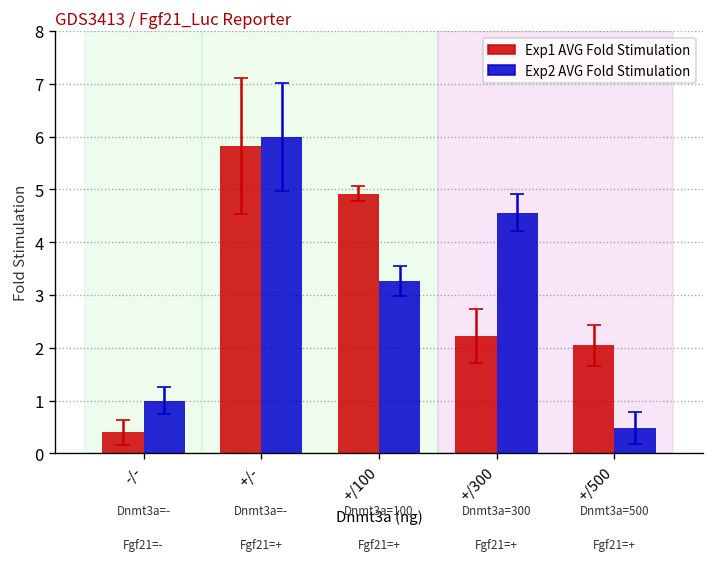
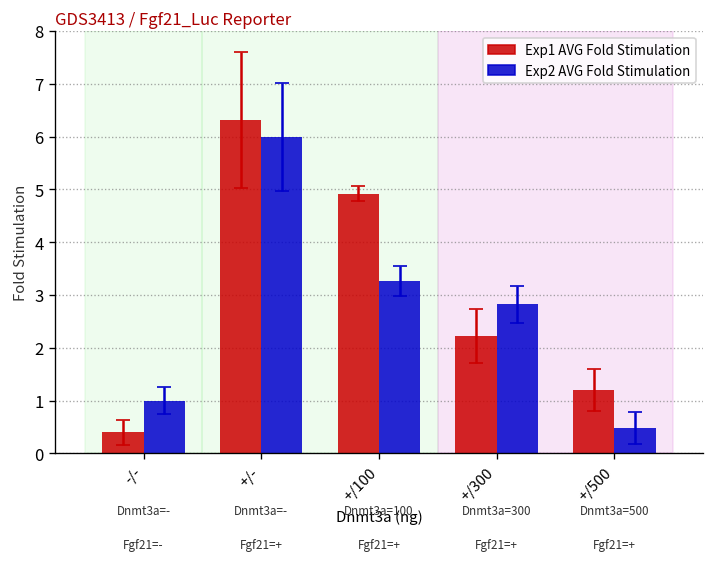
  {
    "Exp1 AVG Fold Stimulation": {
      "-/-": 0.4,
-     "+/-": 5.8,
+     "+/-": 6.3,
      "+/100": 4.9,
      "+/300": 2.2,
-     "+/500": 2.0
+     "+/500": 1.2
    },
    "Exp2 AVG Fold Stimulation": {
      "-/-": 1.0,
      "+/-": 6.0,
      "+/100": 3.3,
-     "+/300": 4.6,
+     "+/300": 2.8,
      "+/500": 0.5
    }
  }
